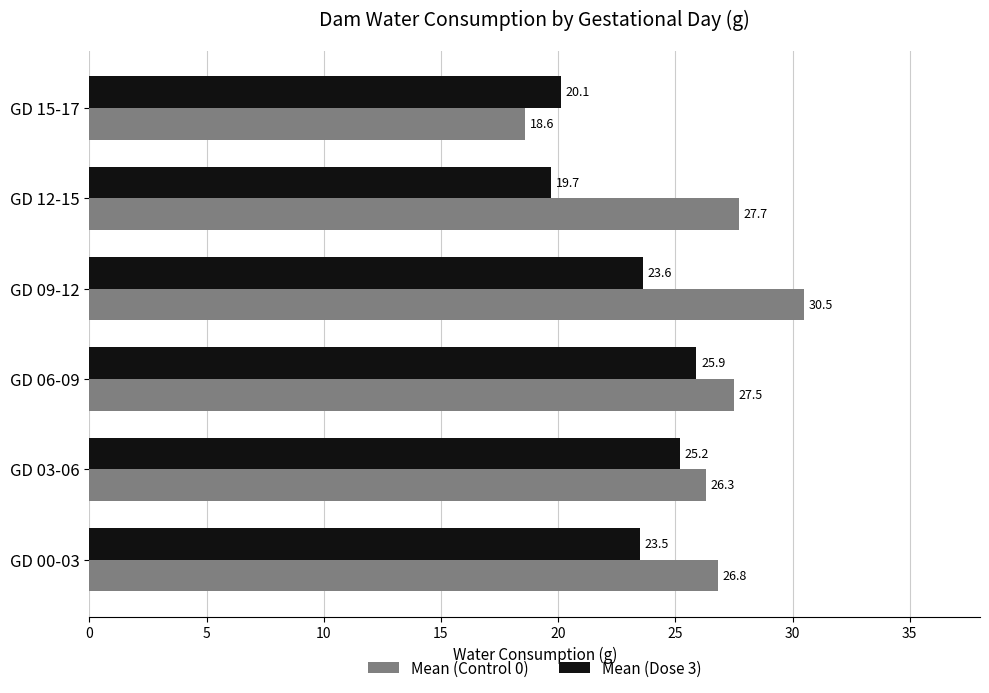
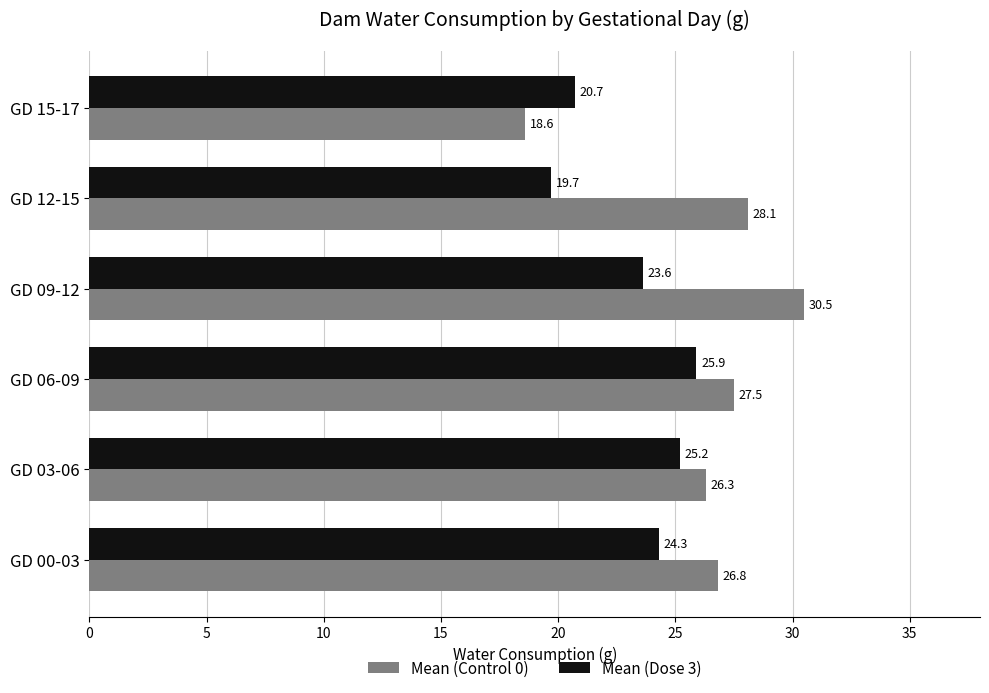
  {
    "Mean (Control 0)": {
      "GD 15-17": 18.6,
-     "GD 12-15": 27.7,
+     "GD 12-15": 28.1,
      "GD 09-12": 30.5,
      "GD 06-09": 27.5,
      "GD 03-06": 26.3,
      "GD 00-03": 26.8
    },
    "Mean (Dose 3)": {
-     "GD 15-17": 20.1,
+     "GD 15-17": 20.7,
      "GD 12-15": 19.7,
      "GD 09-12": 23.6,
      "GD 06-09": 25.9,
      "GD 03-06": 25.2,
-     "GD 00-03": 23.5
+     "GD 00-03": 24.3
    }
  }
